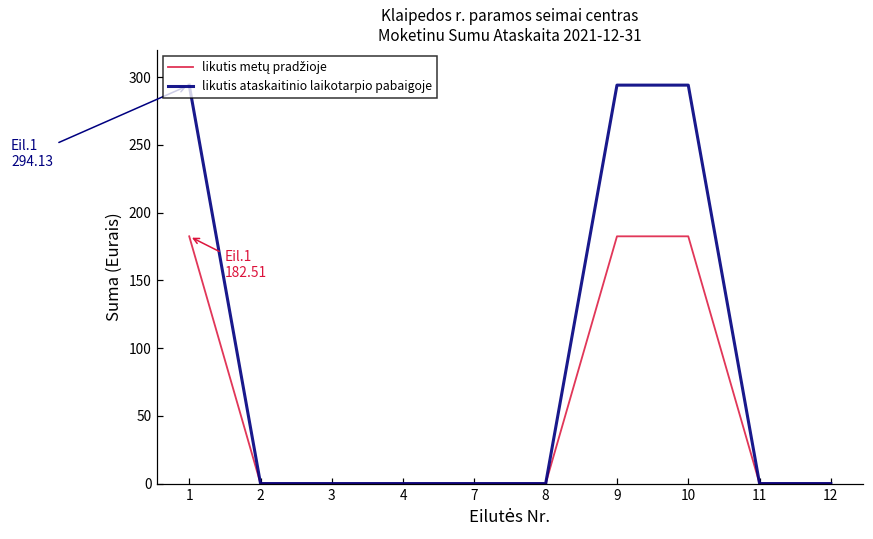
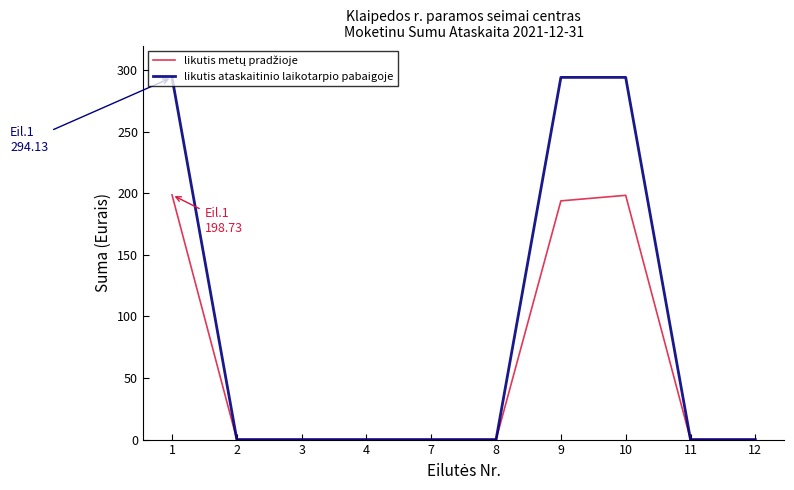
  {
    "likutis metų pradžioje": {
-     "1": 182.51,
-     "9": 183,
-     "10": 183
+     "1": 198.73,
+     "9": 194,
+     "10": 198
    },
    "likutis ataskaitinio laikotarpio pabaigoje": {
      "9": 294,
      "10": 294
    }
  }
